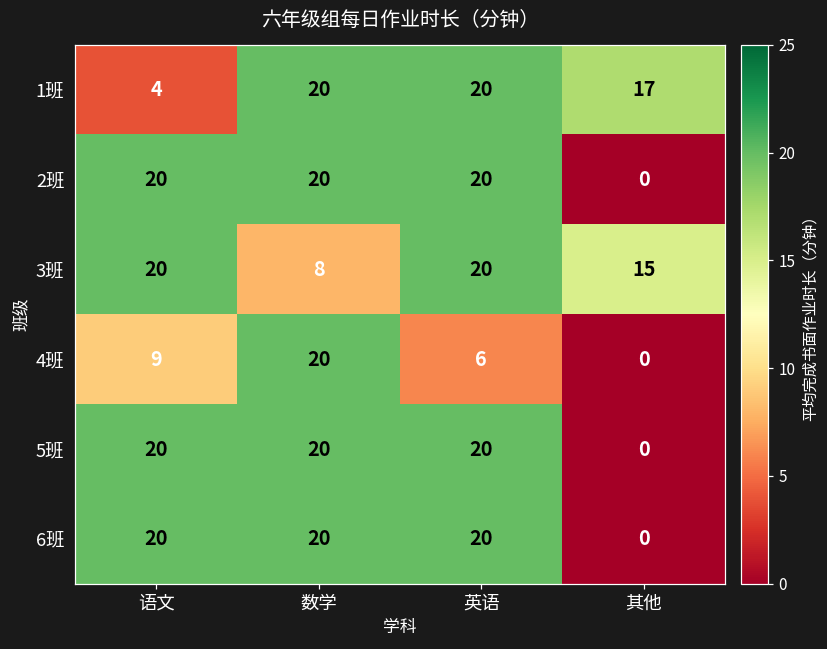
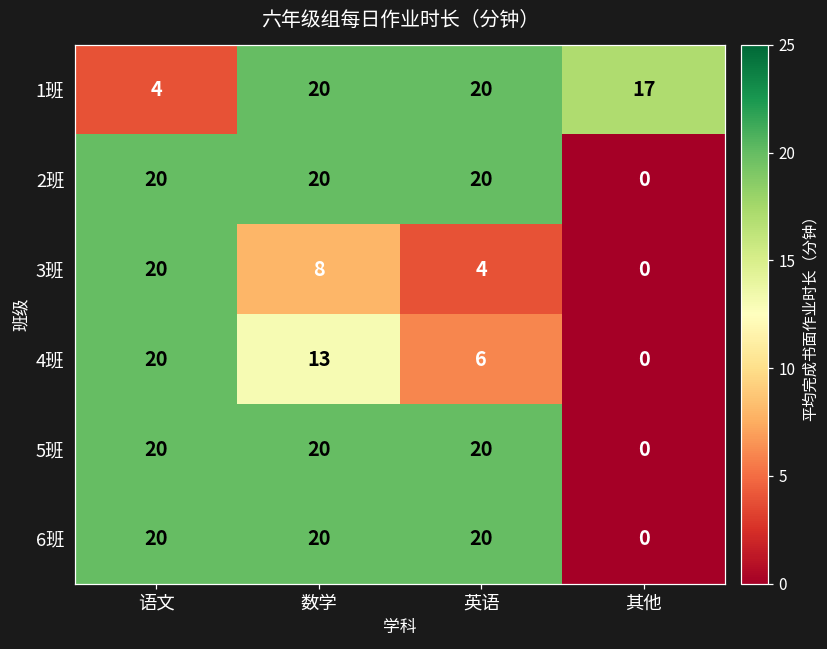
  {
    "1班": {
      "语文": 4,
      "数学": 20,
      "英语": 20,
      "其他": 17
    },
    "2班": {
      "语文": 20,
      "数学": 20,
      "英语": 20,
      "其他": 0
    },
    "3班": {
      "语文": 20,
      "数学": 8,
-     "英语": 20,
-     "其他": 15
+     "英语": 4,
+     "其他": 0
    },
    "4班": {
-     "语文": 9,
-     "数学": 20,
+     "语文": 20,
+     "数学": 13,
      "英语": 6,
      "其他": 0
    },
    "5班": {
      "语文": 20,
      "数学": 20,
      "英语": 20,
      "其他": 0
    },
    "6班": {
      "语文": 20,
      "数学": 20,
      "英语": 20,
      "其他": 0
    }
  }
